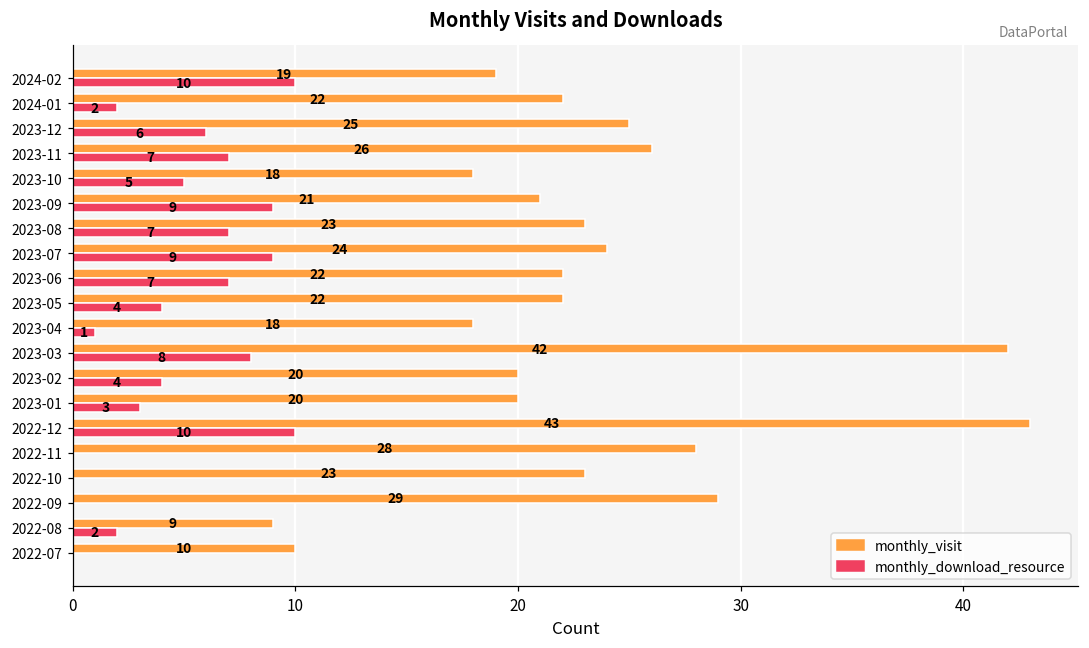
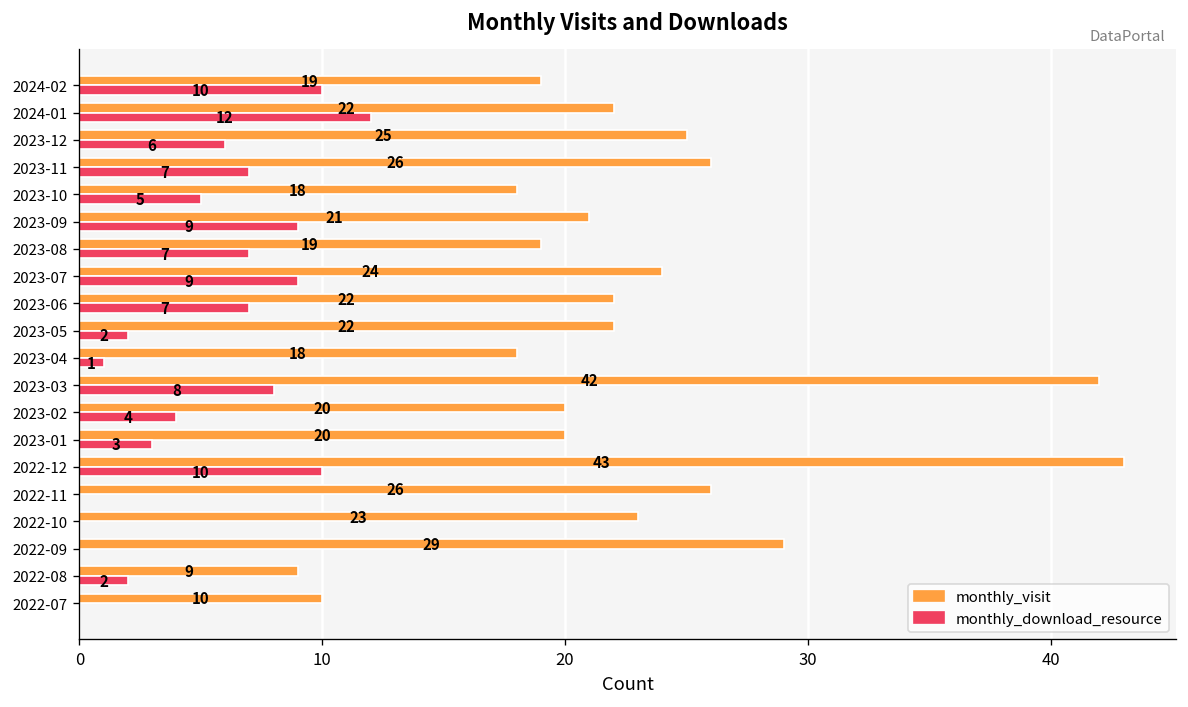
  {
    "monthly_visit": {
      "2024-02": 19,
      "2024-01": 22,
      "2023-12": 25,
      "2023-11": 26,
      "2023-10": 18,
      "2023-09": 21,
-     "2023-08": 23,
+     "2023-08": 19,
      "2023-07": 24,
      "2023-06": 22,
      "2023-05": 22,
      "2023-04": 18,
      "2023-03": 42,
      "2023-02": 20,
      "2023-01": 20,
      "2022-12": 43,
-     "2022-11": 28,
+     "2022-11": 26,
      "2022-10": 23,
      "2022-09": 29,
      "2022-08": 9,
      "2022-07": 10
    },
    "monthly_download_resource": {
      "2024-02": 10,
-     "2024-01": 2,
+     "2024-01": 12,
      "2023-12": 6,
      "2023-11": 7,
      "2023-10": 5,
      "2023-09": 9,
      "2023-08": 7,
      "2023-07": 9,
      "2023-06": 7,
-     "2023-05": 4,
+     "2023-05": 2,
      "2023-04": 1,
      "2023-03": 8,
      "2023-02": 4,
      "2023-01": 3,
      "2022-12": 10,
      "2022-08": 2
    }
  }
